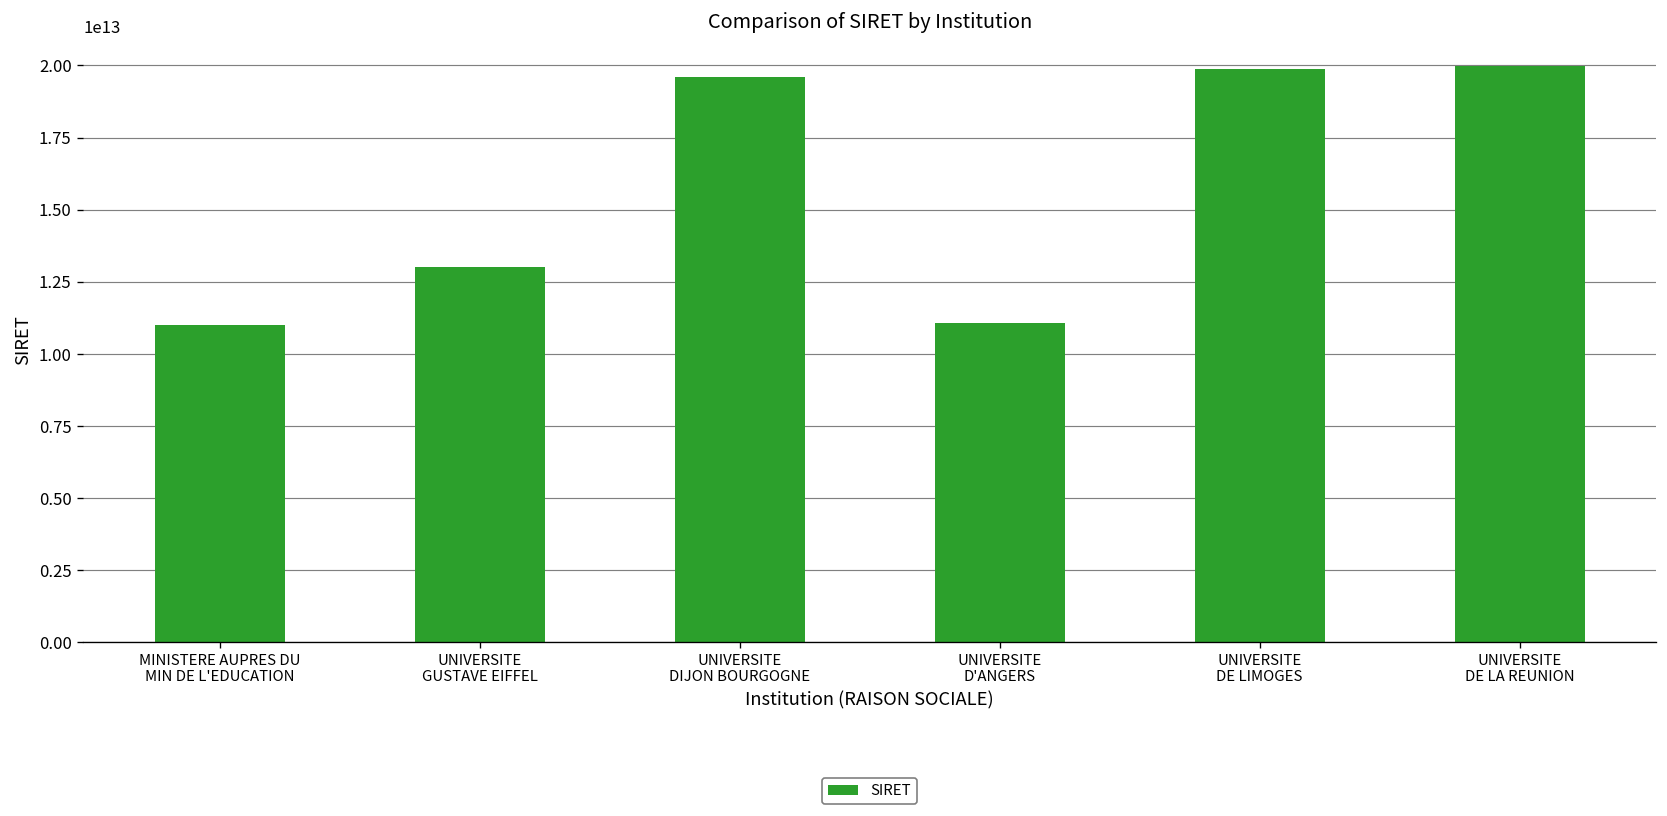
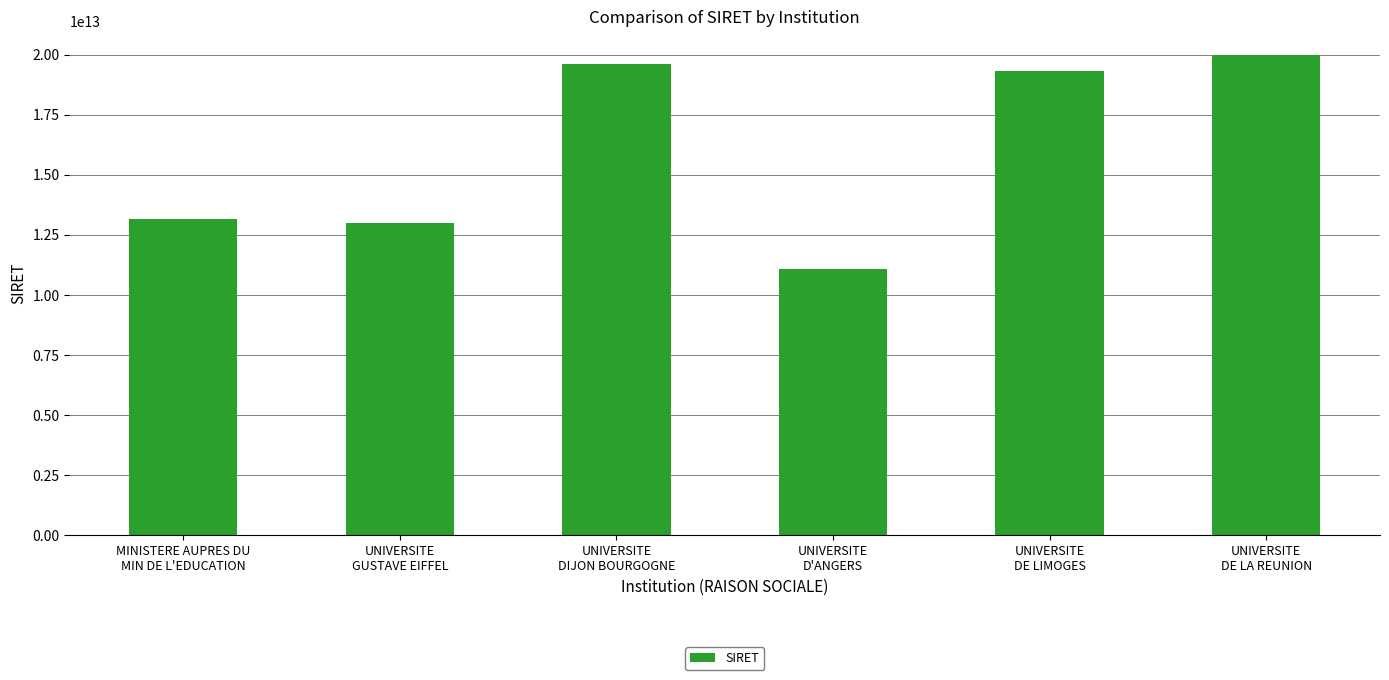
  {
-   "MINISTERE AUPRES DU MIN DE L'EDUCATION": 11000000000000,
+   "MINISTERE AUPRES DU MIN DE L'EDUCATION": 13200000000000,
    "UNIVERSITE GUSTAVE EIFFEL": 13000000000000,
    "UNIVERSITE DIJON BOURGOGNE": 19600000000000,
    "UNIVERSITE D'ANGERS": 11100000000000,
-   "UNIVERSITE DE LIMOGES": 19900000000000,
+   "UNIVERSITE DE LIMOGES": 19300000000000,
    "UNIVERSITE DE LA REUNION": 20000000000000
  }
